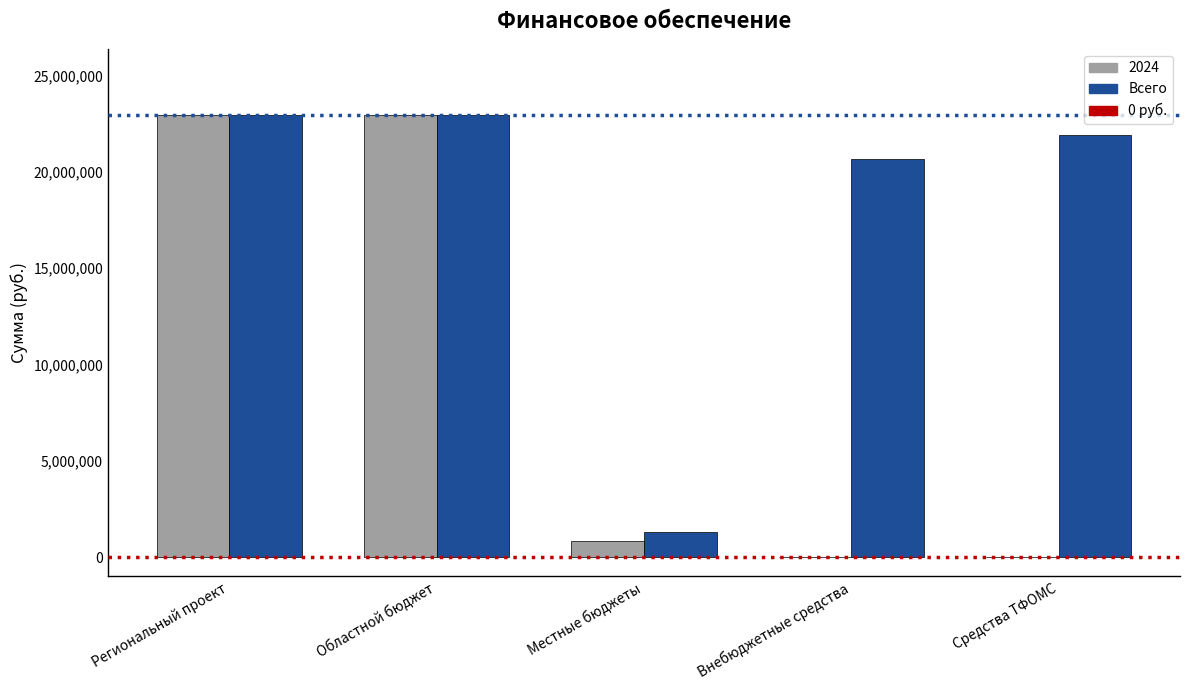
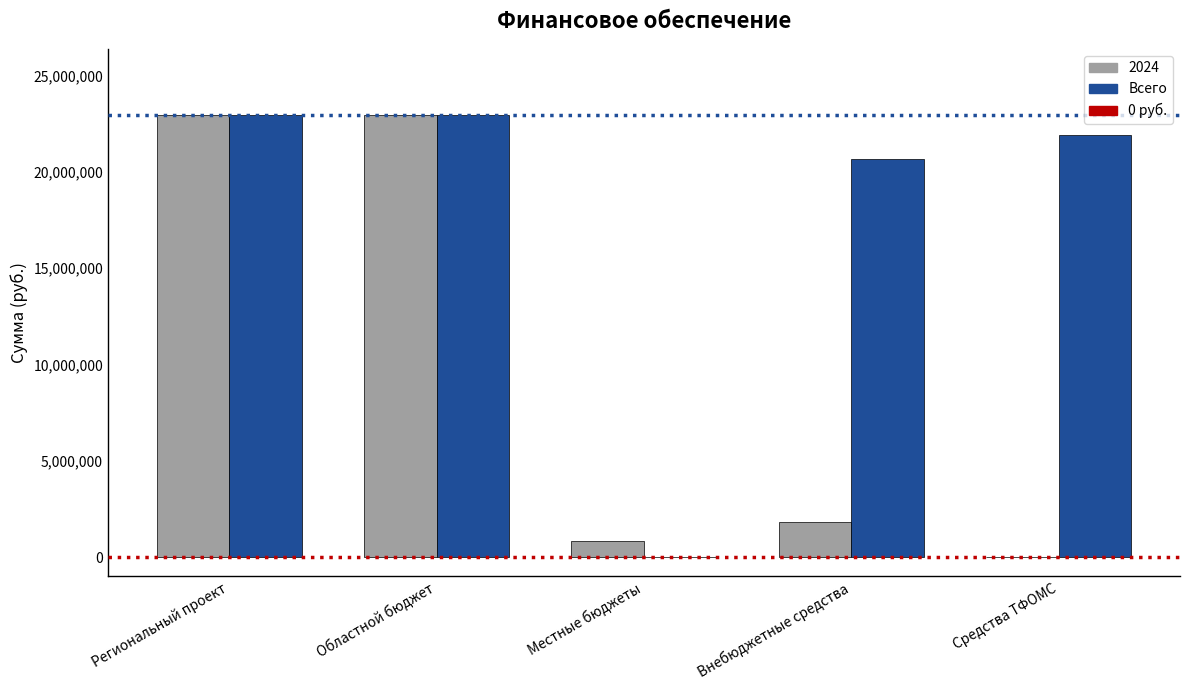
  {
    "2024": {
      "Региональный проект": "22,900,000",
      "Областной бюджет": "22,900,000",
      "Местные бюджеты": "800,000",
-     "Внебюджетные средства": "0",
+     "Внебюджетные средства": "1,800,000",
      "Средства ТФОМС": "0"
    },
    "Всего": {
      "Региональный проект": "22,900,000",
      "Областной бюджет": "22,900,000",
-     "Местные бюджеты": "1,300,000",
+     "Местные бюджеты": "0",
      "Внебюджетные средства": "20,700,000",
      "Средства ТФОМС": "21,900,000"
    }
  }
